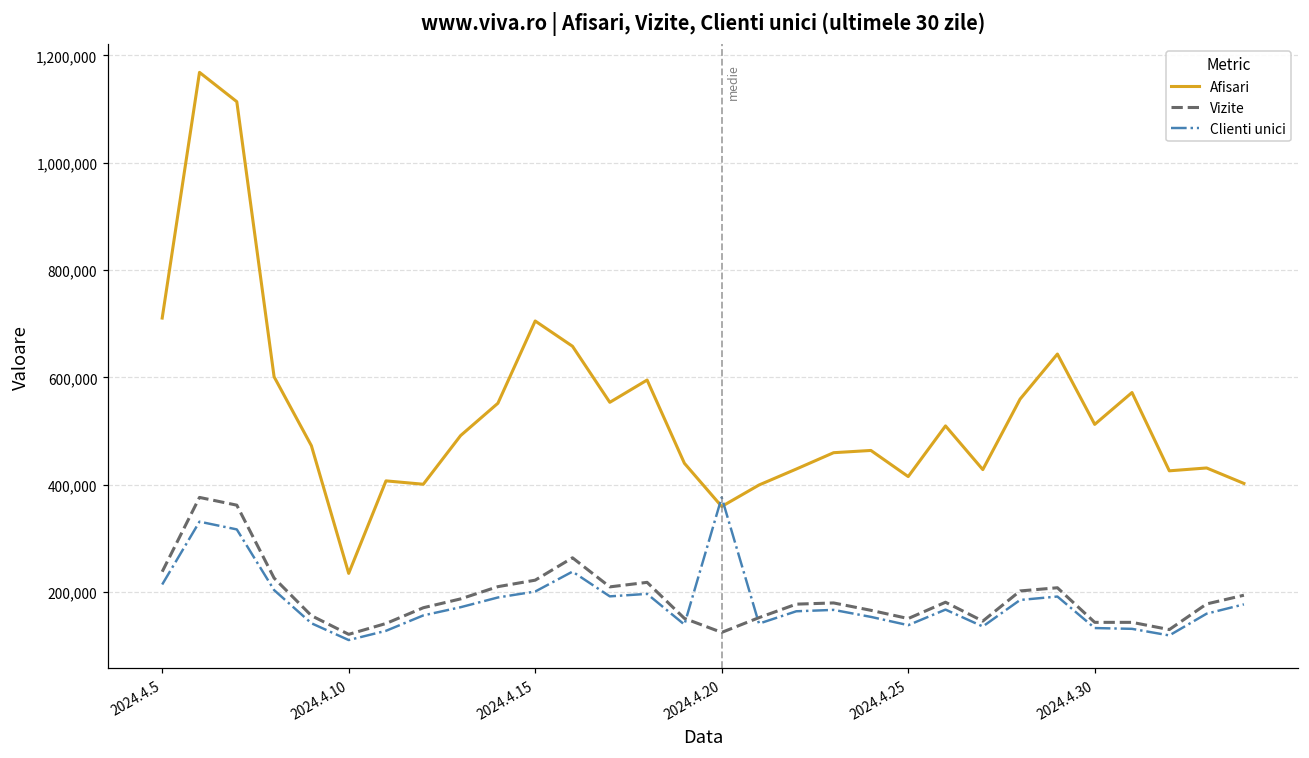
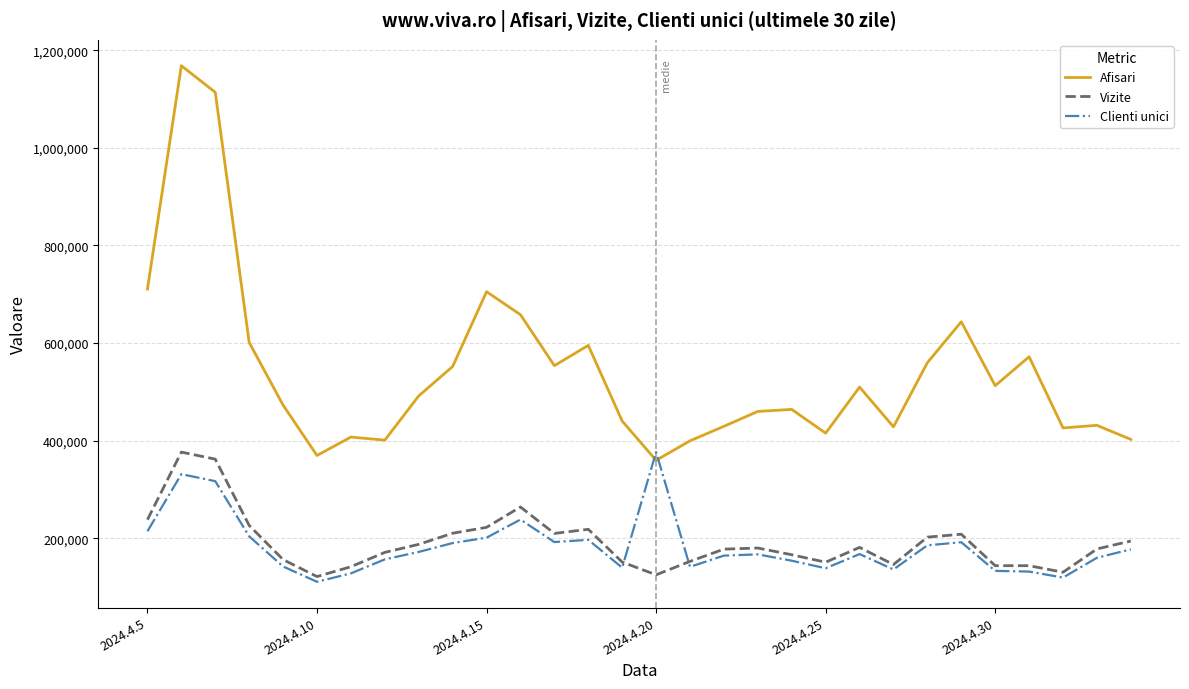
  {
    "Afisari": {
      "2024.4.5": "710,000",
-     "2024.4.10": "230,000",
+     "2024.4.10": "370,000",
      "2024.4.15": "710,000",
      "2024.4.20": "360,000",
      "2024.4.25": "420,000",
      "2024.4.30": "510,000"
    },
    "Vizite": {
      "2024.4.5": "240,000",
      "2024.4.10": "120,000",
      "2024.4.15": "220,000",
      "2024.4.20": "120,000",
      "2024.4.25": "150,000",
      "2024.4.30": "140,000"
    },
    "Clienti unici": {
      "2024.4.5": "210,000",
      "2024.4.10": "110,000",
      "2024.4.15": "200,000",
      "2024.4.20": "380,000",
      "2024.4.25": "140,000",
      "2024.4.30": "130,000"
    }
  }
